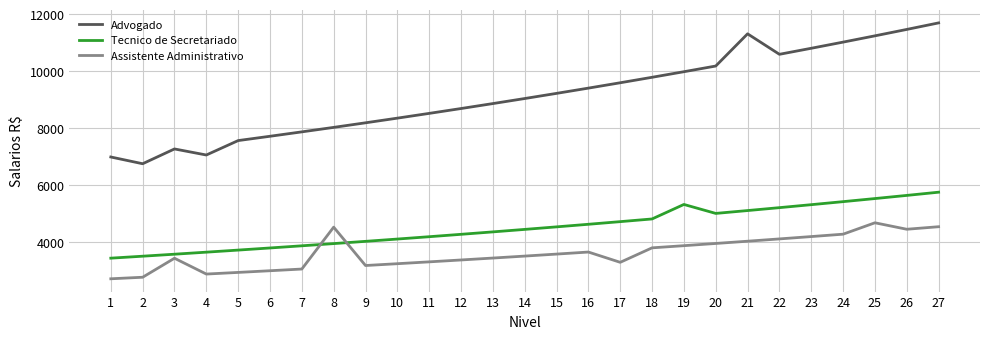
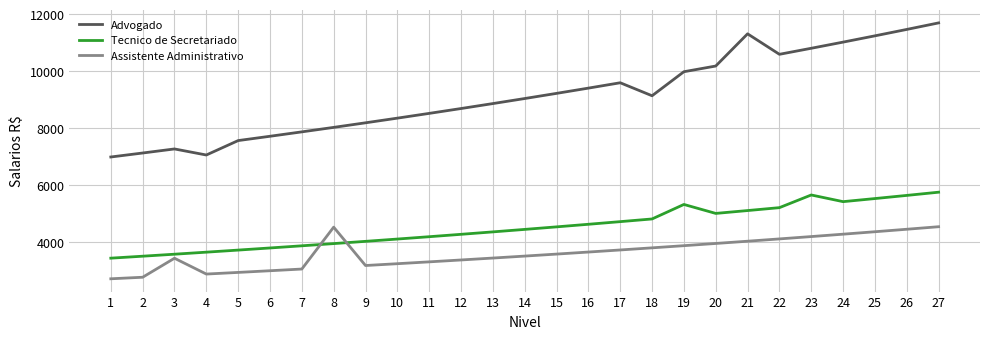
  {
    "Advogado": {
      "1": 7000,
-     "2": 6800,
+     "2": 7100,
      "3": 7300,
      "4": 7100,
      "5": 7600,
      "6": 7700,
      "7": 7900,
      "8": 8000,
      "9": 8200,
      "10": 8400,
      "11": 8500,
      "12": 8700,
      "13": 8900,
      "14": 9000,
      "15": 9200,
      "16": 9400,
      "17": 9600,
-     "18": 9800,
+     "18": 9100,
      "19": 10000,
      "20": 10200,
      "21": 11300,
      "22": 10600,
      "23": 10800,
      "24": 11000,
      "25": 11200,
      "26": 11500,
      "27": 11700
    },
    "Tecnico de Secretariado": {
      "1": 3400,
      "2": 3500,
      "3": 3600,
      "4": 3600,
      "5": 3700,
      "6": 3800,
      "7": 3900,
      "8": 3900,
      "9": 4000,
      "10": 4100,
      "11": 4200,
      "12": 4300,
      "13": 4400,
      "14": 4400,
      "15": 4500,
      "16": 4600,
      "17": 4700,
      "18": 4800,
      "19": 5300,
      "20": 5000,
      "21": 5100,
      "22": 5200,
-     "23": 5300,
+     "23": 5700,
      "24": 5400,
      "25": 5500,
      "26": 5600,
      "27": 5800
    },
    "Assistente Administrativo": {
      "1": 2700,
      "2": 2800,
      "3": 3400,
      "4": 2900,
      "5": 2900,
      "6": 3000,
      "7": 3100,
      "8": 4500,
      "9": 3200,
      "10": 3200,
      "11": 3300,
      "12": 3400,
      "13": 3400,
      "14": 3500,
      "15": 3600,
      "16": 3700,
-     "17": 3300,
+     "17": 3700,
      "18": 3800,
      "19": 3900,
      "20": 4000,
      "21": 4000,
      "22": 4100,
      "23": 4200,
      "24": 4300,
-     "25": 4700,
+     "25": 4400,
      "26": 4500,
      "27": 4500
    }
  }
